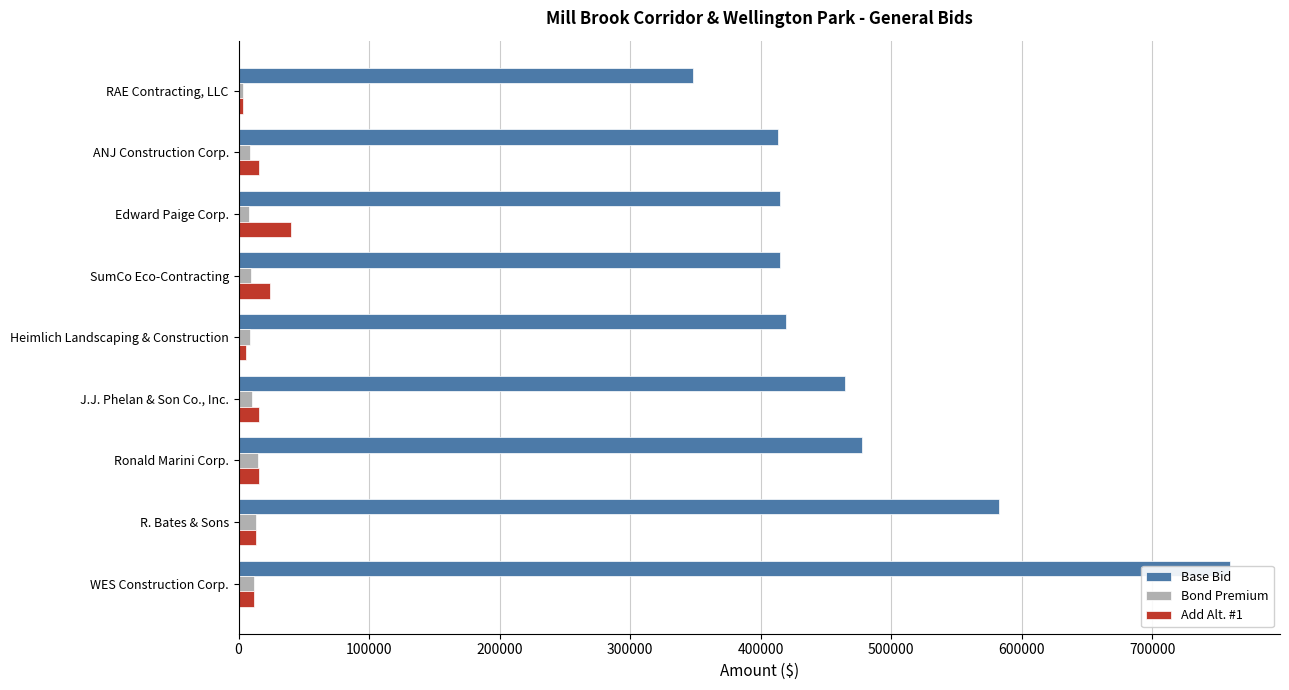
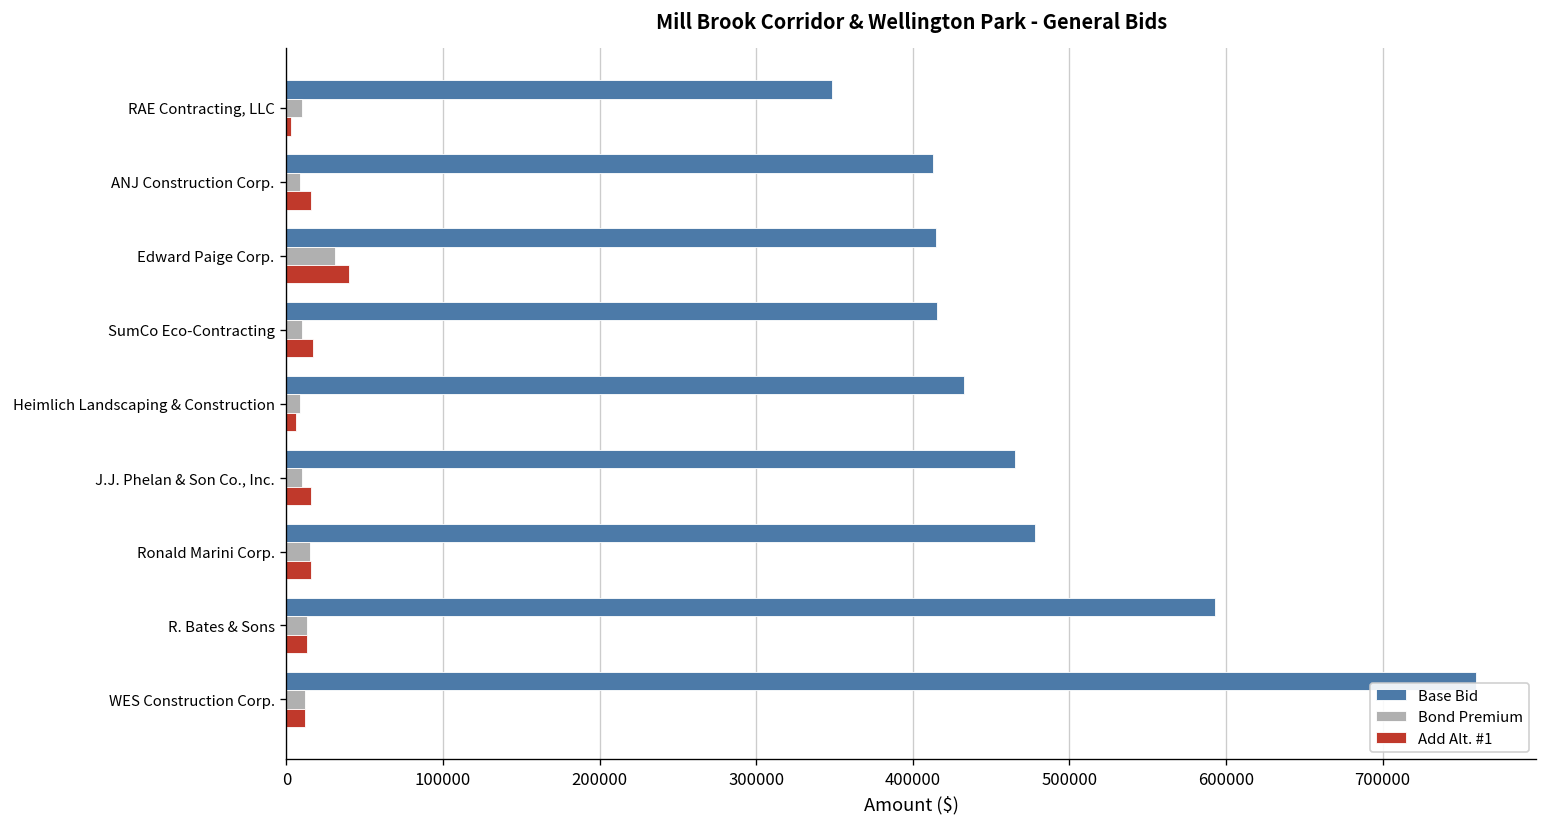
  {
    "Base Bid": {
      "RAE Contracting, LLC": 348000,
      "ANJ Construction Corp.": 413000,
      "Edward Paige Corp.": 415000,
      "SumCo Eco-Contracting": 415000,
-     "Heimlich Landscaping & Construction": 419000,
+     "Heimlich Landscaping & Construction": 433000,
      "J.J. Phelan & Son Co., Inc.": 465000,
      "Ronald Marini Corp.": 478000,
-     "R. Bates & Sons": 583000
+     "R. Bates & Sons": 593000
    },
    "Bond Premium": {
-     "RAE Contracting, LLC": 4000,
+     "RAE Contracting, LLC": 10000,
      "ANJ Construction Corp.": 9000,
-     "Edward Paige Corp.": 8000,
+     "Edward Paige Corp.": 31000,
      "SumCo Eco-Contracting": 10000,
      "Heimlich Landscaping & Construction": 9000,
      "J.J. Phelan & Son Co., Inc.": 10000,
      "Ronald Marini Corp.": 15000,
      "R. Bates & Sons": 13000,
      "WES Construction Corp.": 12000
    },
    "Add Alt. #1": {
      "RAE Contracting, LLC": 3000,
      "ANJ Construction Corp.": 16000,
      "Edward Paige Corp.": 40000,
-     "SumCo Eco-Contracting": 24000,
+     "SumCo Eco-Contracting": 17000,
      "Heimlich Landscaping & Construction": 6000,
      "J.J. Phelan & Son Co., Inc.": 16000,
      "Ronald Marini Corp.": 16000,
      "R. Bates & Sons": 13000,
      "WES Construction Corp.": 12000
    }
  }
